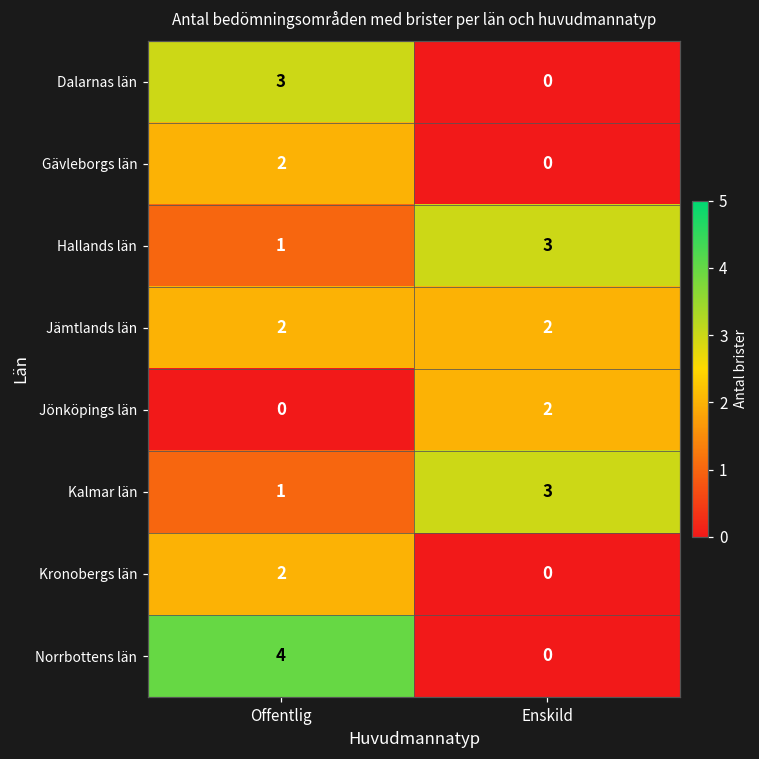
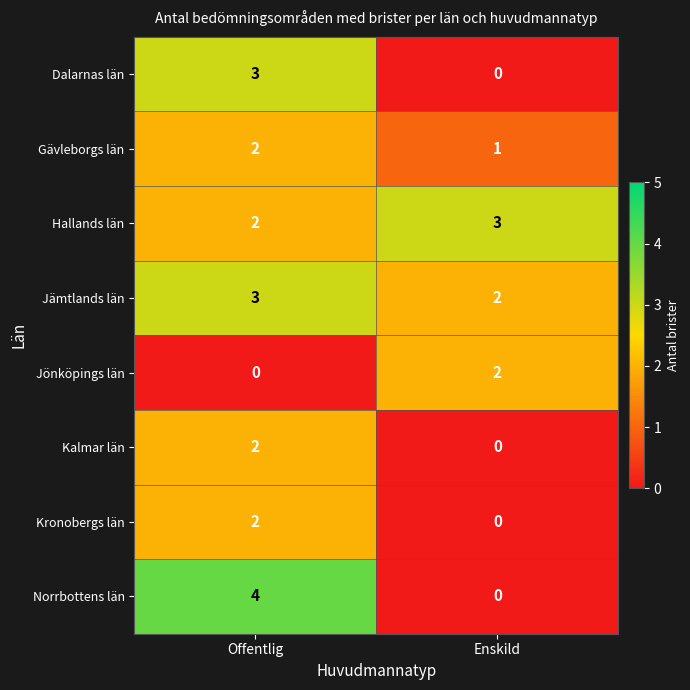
  {
    "Dalarnas län": {
      "Offentlig": 3,
      "Enskild": 0
    },
    "Gävleborgs län": {
      "Offentlig": 2,
-     "Enskild": 0
+     "Enskild": 1
    },
    "Hallands län": {
-     "Offentlig": 1,
+     "Offentlig": 2,
      "Enskild": 3
    },
    "Jämtlands län": {
-     "Offentlig": 2,
+     "Offentlig": 3,
      "Enskild": 2
    },
    "Jönköpings län": {
      "Offentlig": 0,
      "Enskild": 2
    },
    "Kalmar län": {
-     "Offentlig": 1,
-     "Enskild": 3
+     "Offentlig": 2,
+     "Enskild": 0
    },
    "Kronobergs län": {
      "Offentlig": 2,
      "Enskild": 0
    },
    "Norrbottens län": {
      "Offentlig": 4,
      "Enskild": 0
    }
  }
